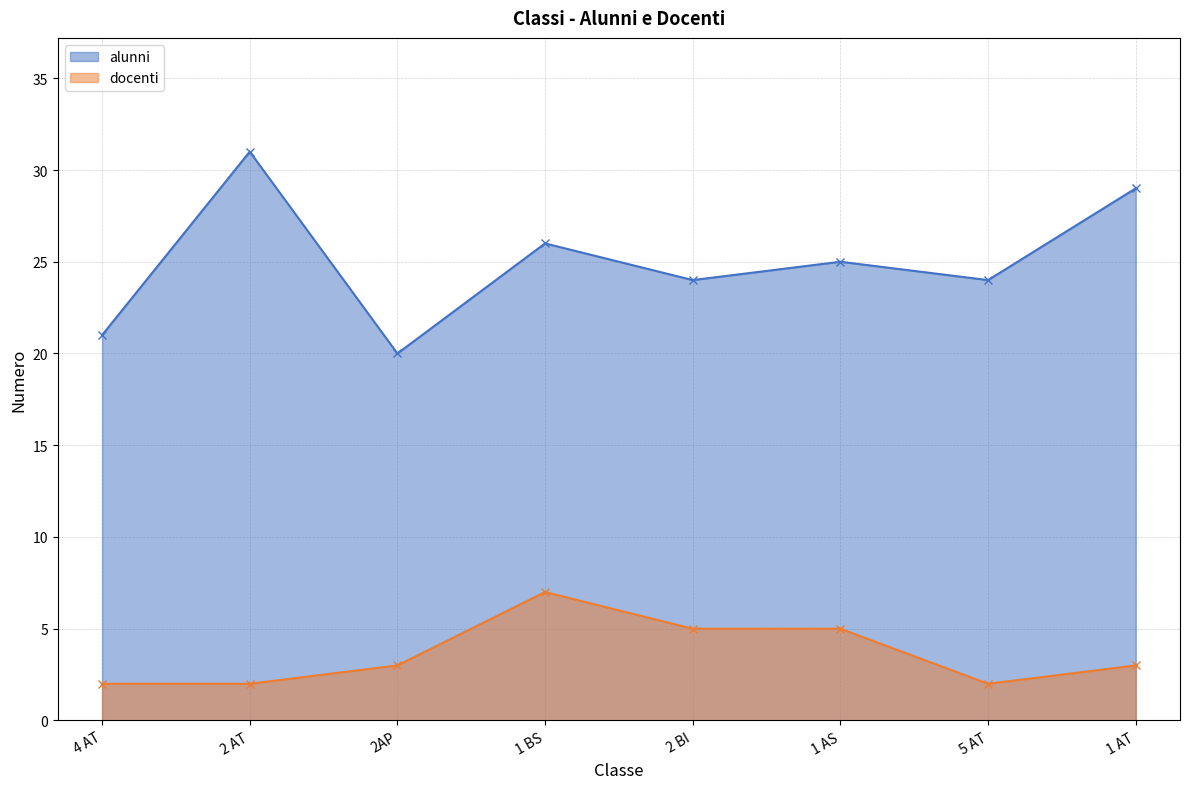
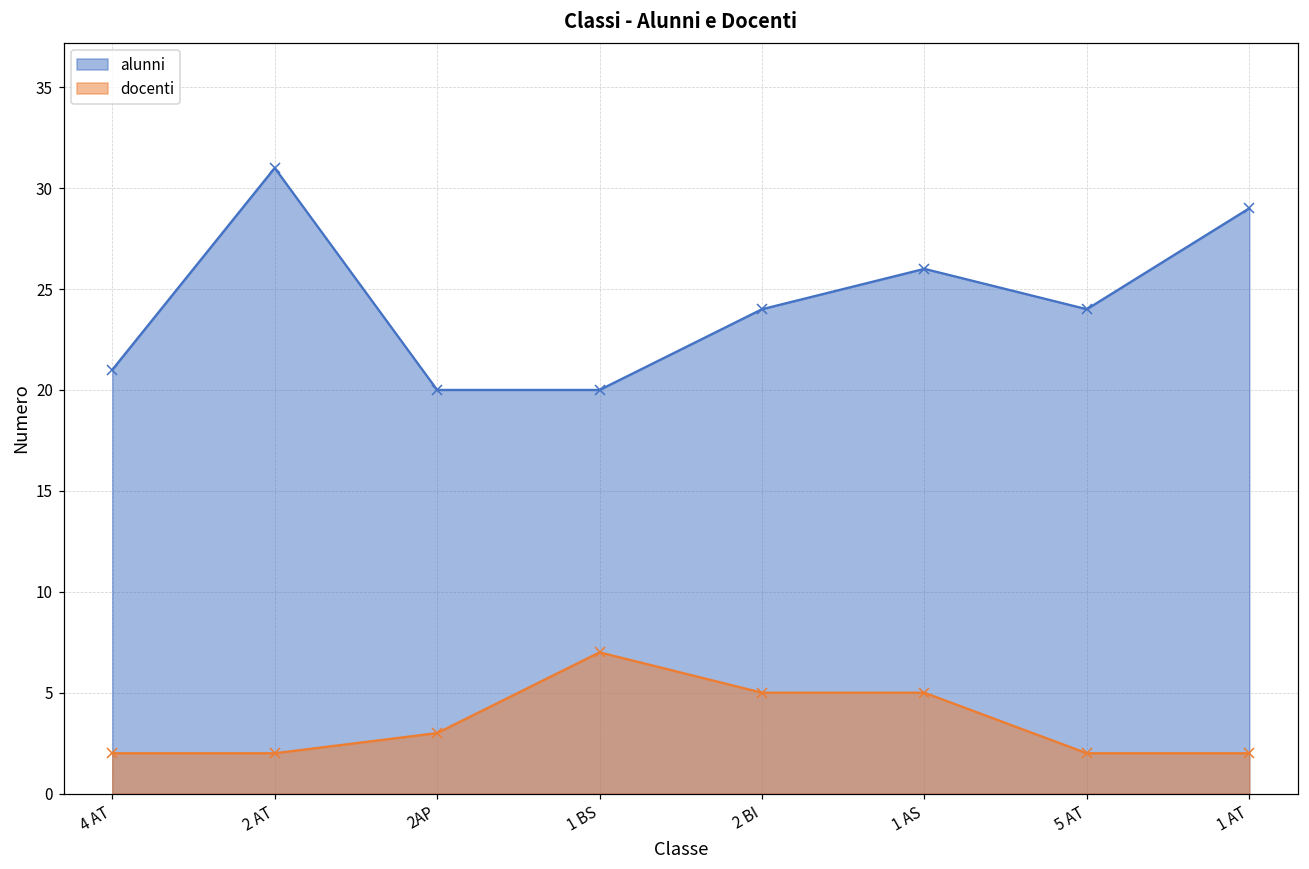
  {
    "alunni": {
      "4 AT": 21,
      "2 AT": 31,
      "2AP": 20,
-     "1 BS": 26,
+     "1 BS": 20,
      "2 BI": 24,
-     "1 AS": 25,
+     "1 AS": 26,
      "5 AT": 24,
      "1 AT": 29
    },
    "docenti": {
      "4 AT": 2,
      "2 AT": 2,
      "2AP": 3,
      "1 BS": 7,
      "2 BI": 5,
      "1 AS": 5,
      "5 AT": 2,
-     "1 AT": 3
+     "1 AT": 2
    }
  }
